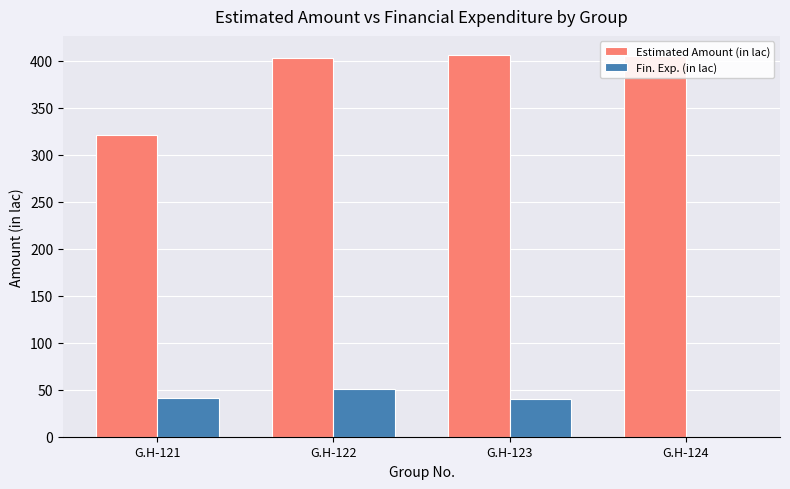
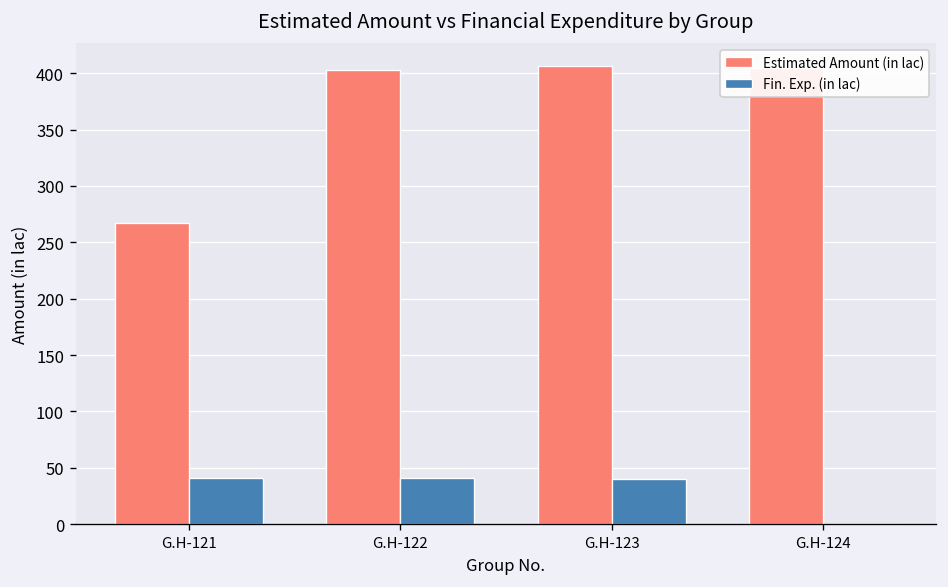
  {
    "Estimated Amount (in lac)": {
-     "G.H-121": 320,
+     "G.H-121": 270,
      "G.H-122": 400,
      "G.H-123": 410
    },
    "Fin. Exp. (in lac)": {
      "G.H-121": 40,
-     "G.H-122": 50,
+     "G.H-122": 40,
      "G.H-123": 40,
      "G.H-124": 0
    }
  }
